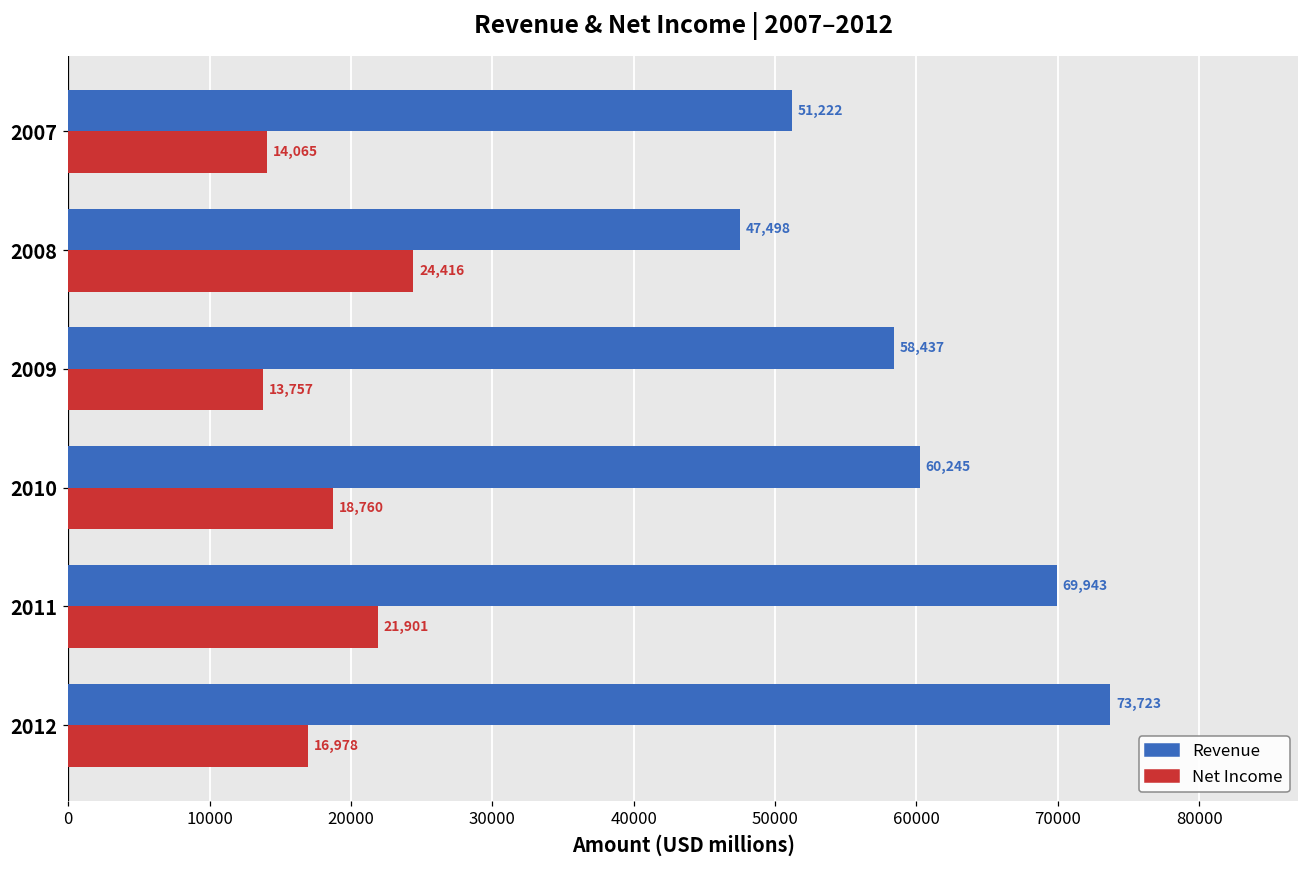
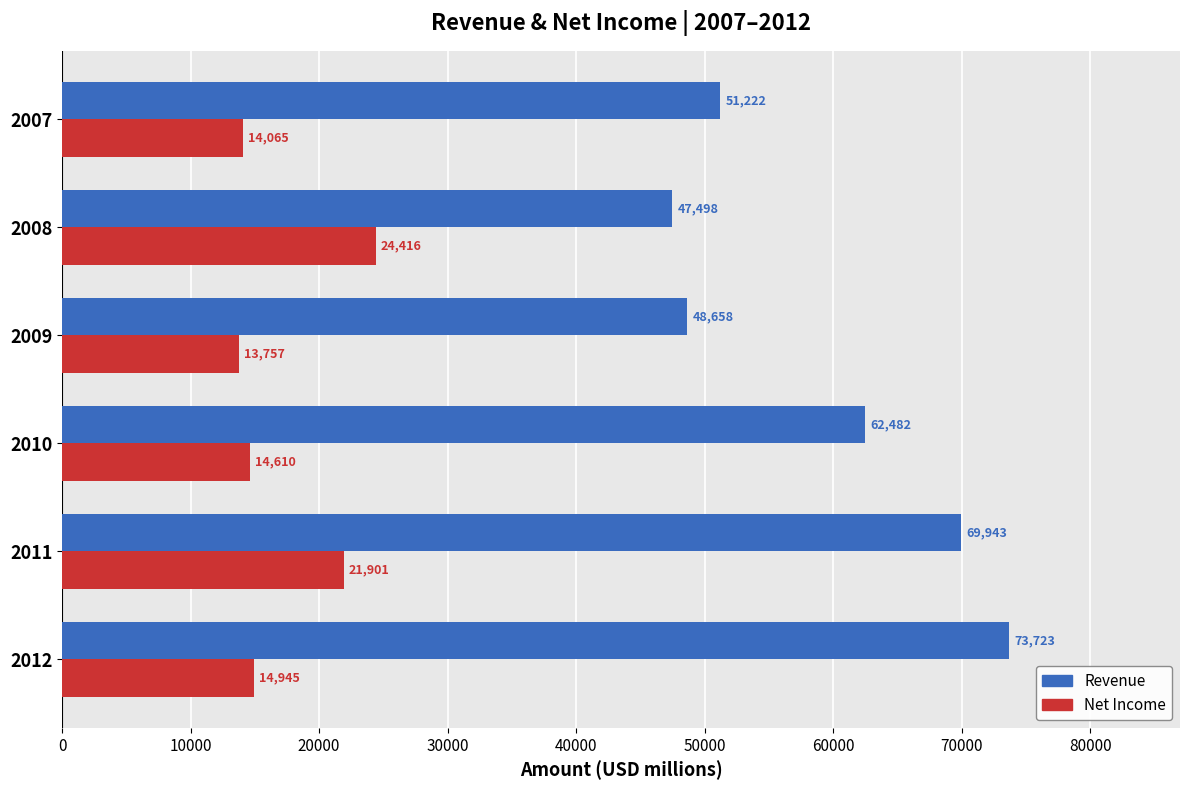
  {
    "Revenue": {
      "2007": "51,222",
      "2008": "47,498",
-     "2009": "58,437",
-     "2010": "60,245",
+     "2009": "48,658",
+     "2010": "62,482",
      "2011": "69,943",
      "2012": "73,723"
    },
    "Net Income": {
      "2007": "14,065",
      "2008": "24,416",
      "2009": "13,757",
-     "2010": "18,760",
+     "2010": "14,610",
      "2011": "21,901",
-     "2012": "16,978"
+     "2012": "14,945"
    }
  }
